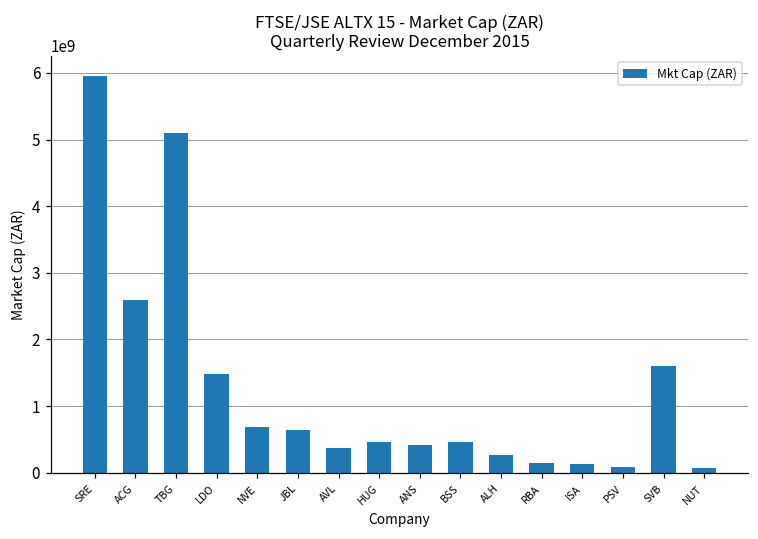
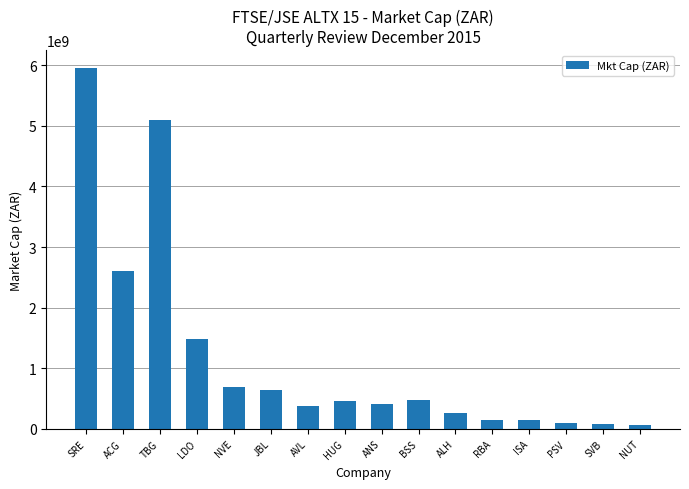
  {
    "SRE": 6000000000,
    "ACG": 2600000000,
    "TBG": 5100000000,
    "LDO": 1500000000,
    "NVE": 700000000,
    "JBL": 600000000,
    "AVL": 400000000,
    "HUG": 500000000,
    "ANS": 400000000,
    "BSS": 500000000,
    "ALH": 300000000,
    "RBA": 200000000,
    "ISA": 100000000,
    "PSV": 100000000,
-   "SVB": 1600000000,
+   "SVB": 100000000,
    "NUT": 100000000
  }
